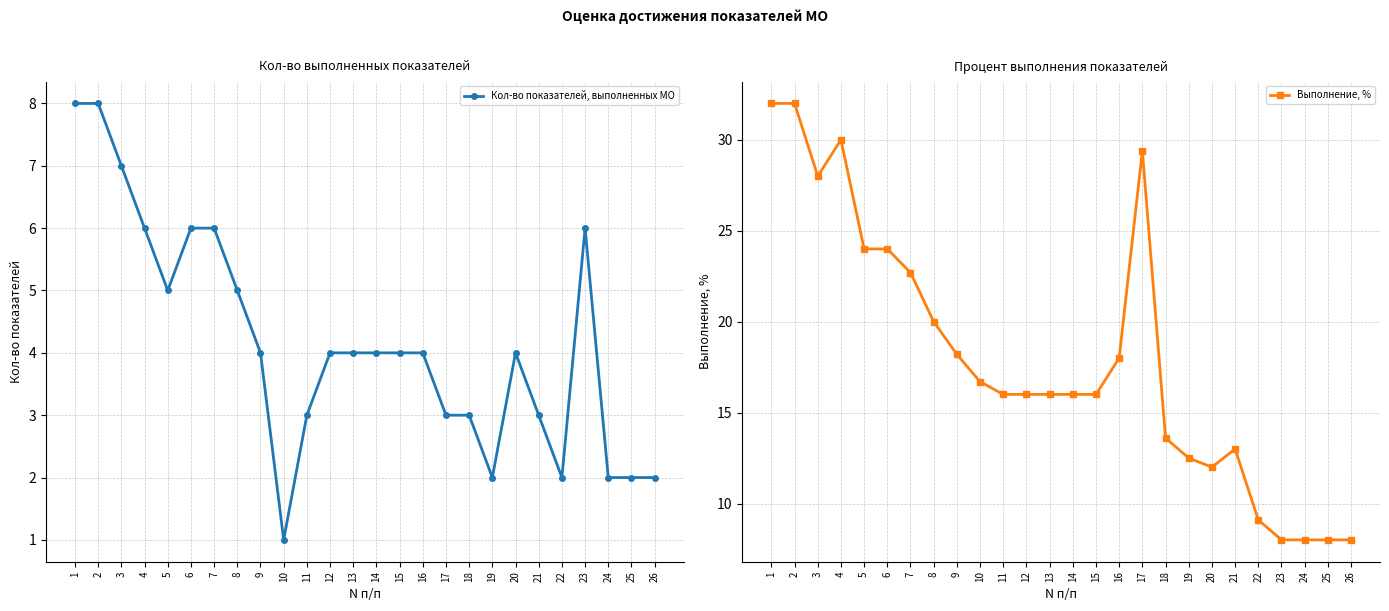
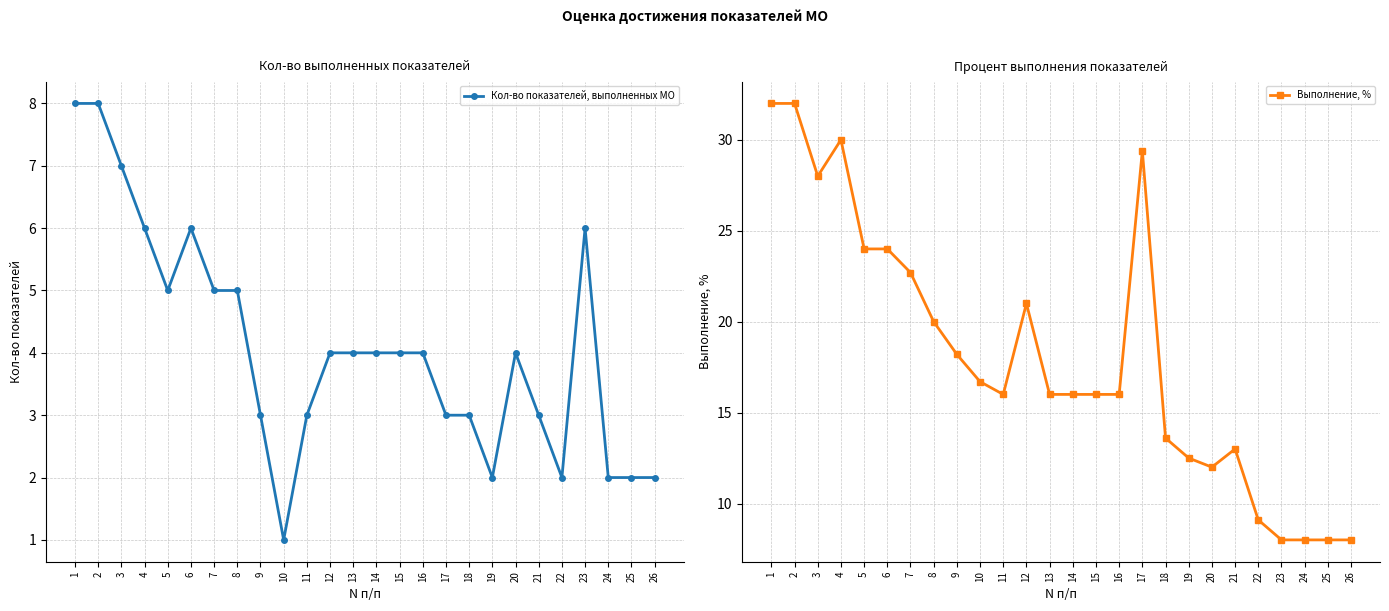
  {
    "Кол-во выполненных показателей": {
      "1": 8,
      "2": 8,
      "3": 7,
      "4": 6,
      "5": 5,
      "6": 6,
-     "7": 6,
+     "7": 5,
      "8": 5,
-     "9": 4,
+     "9": 3,
      "10": 1,
      "11": 3,
      "12": 4,
      "13": 4,
      "14": 4,
      "15": 4,
      "16": 4,
      "17": 3,
      "18": 3,
      "19": 2,
      "20": 4,
      "21": 3,
      "22": 2,
      "23": 6,
      "24": 2,
      "25": 2,
      "26": 2
    },
    "Процент выполнения показателей": {
      "1": 32,
      "2": 32,
      "3": 28,
      "4": 30,
      "5": 24,
      "6": 24,
      "7": 22.7,
      "8": 20,
      "9": 18.2,
      "10": 16.7,
      "11": 16,
-     "12": 16,
+     "12": 21,
      "13": 16,
      "14": 16,
      "15": 16,
-     "16": 18,
+     "16": 16,
      "17": 29.4,
      "18": 13.6,
      "19": 12.5,
      "20": 12,
      "21": 13,
      "22": 9,
      "23": 8,
      "24": 8,
      "25": 8,
      "26": 8
    }
  }
